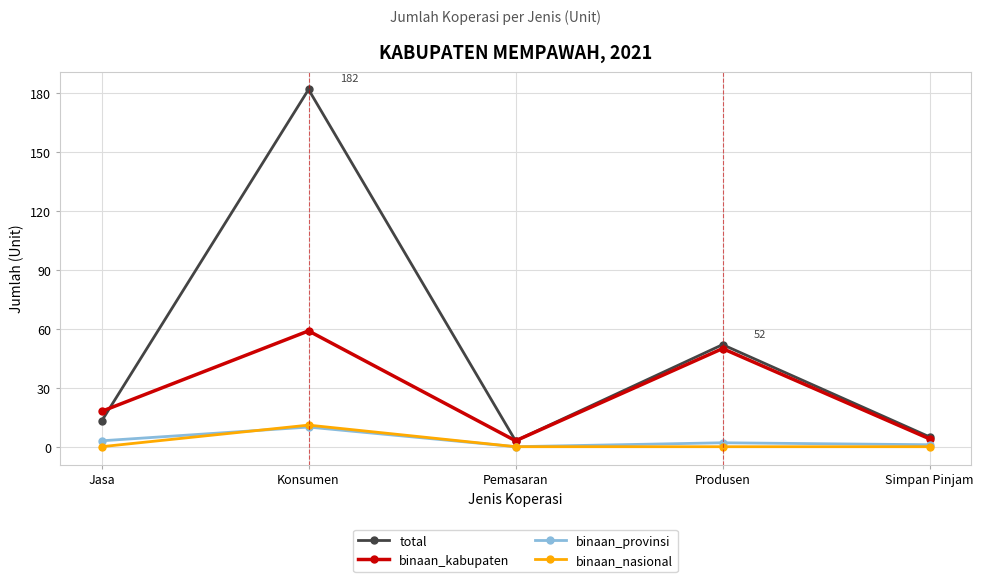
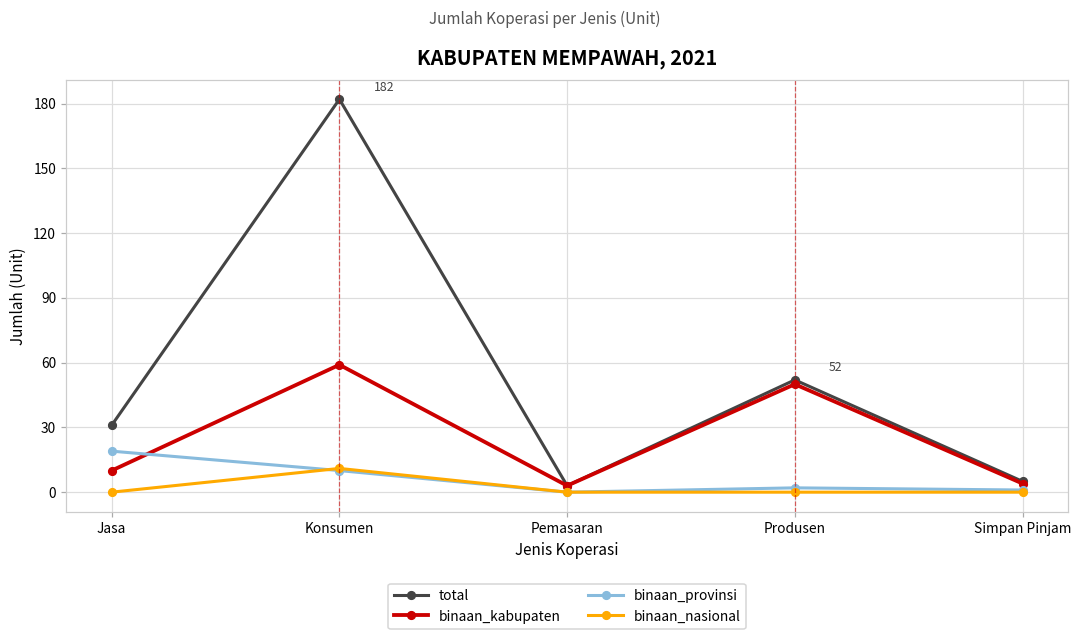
  {
    "total": {
-     "Jasa": 13,
+     "Jasa": 31,
      "Konsumen": 182
    },
    "binaan_kabupaten": {
-     "Jasa": 18,
+     "Jasa": 10,
      "Konsumen": 59,
      "Produsen": 50
    },
    "binaan_provinsi": {
-     "Jasa": 3,
+     "Jasa": 19,
      "Produsen": 2
    },
    "binaan_nasional": {
      "Jasa": 0,
      "Produsen": 0
    }
  }
